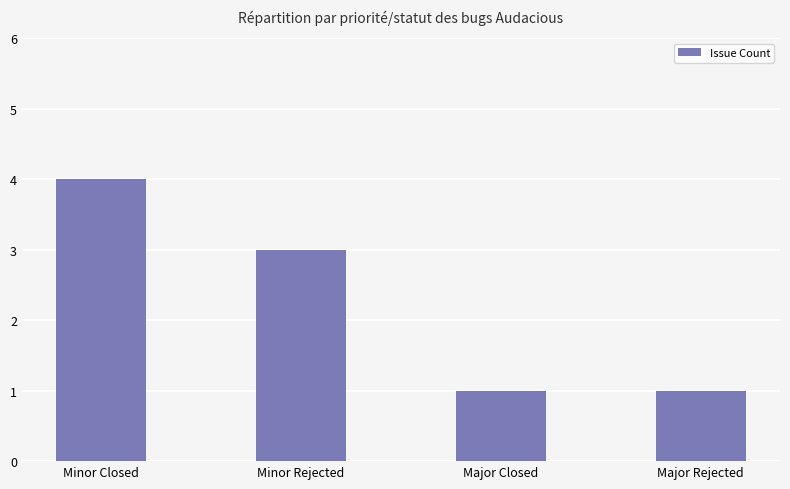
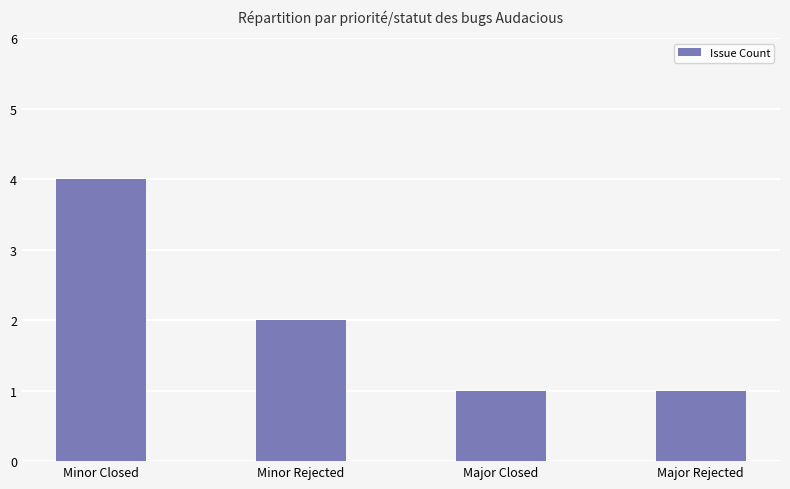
  {
    "Minor Closed": 4,
-   "Minor Rejected": 3,
+   "Minor Rejected": 2,
    "Major Closed": 1,
    "Major Rejected": 1
  }
